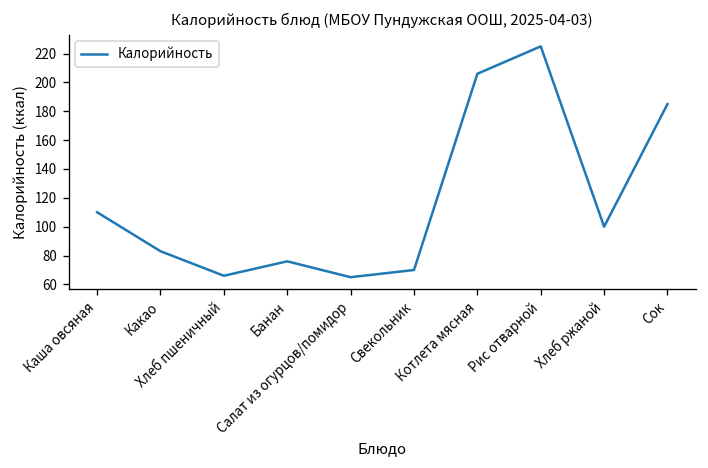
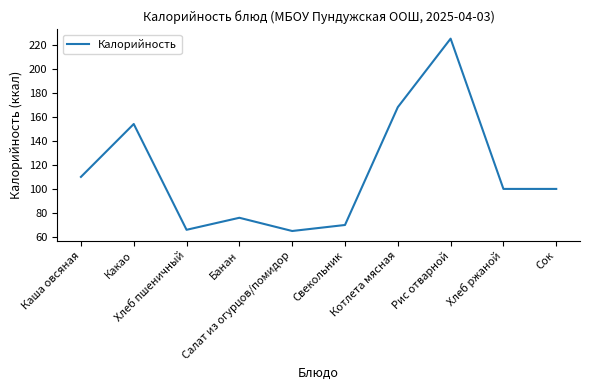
  {
    "Каша овсяная": 110,
-   "Какао": 83,
+   "Какао": 154,
    "Хлеб пшеничный": 66,
    "Банан": 76,
    "Салат из огурцов/помидор": 65,
    "Свекольник": 70,
-   "Котлета мясная": 206,
+   "Котлета мясная": 168,
    "Рис отварной": 225,
    "Хлеб ржаной": 100,
-   "Сок": 185
+   "Сок": 100
  }
